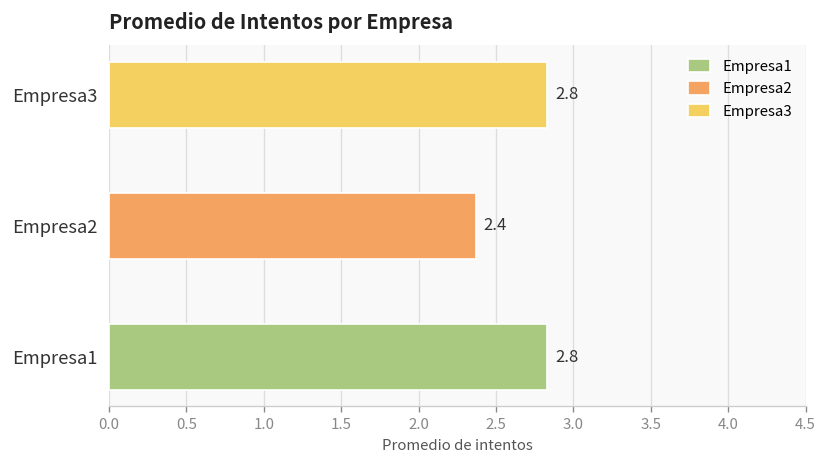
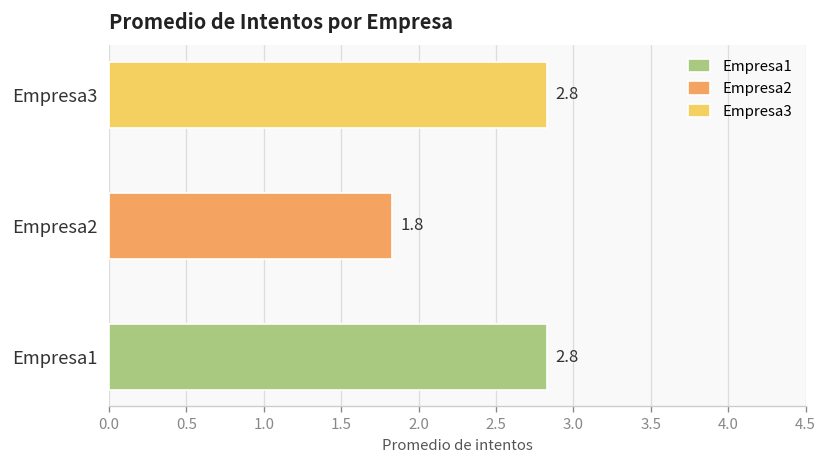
  {
    "Empresa3": 2.8,
-   "Empresa2": 2.4,
+   "Empresa2": 1.8,
    "Empresa1": 2.8
  }
